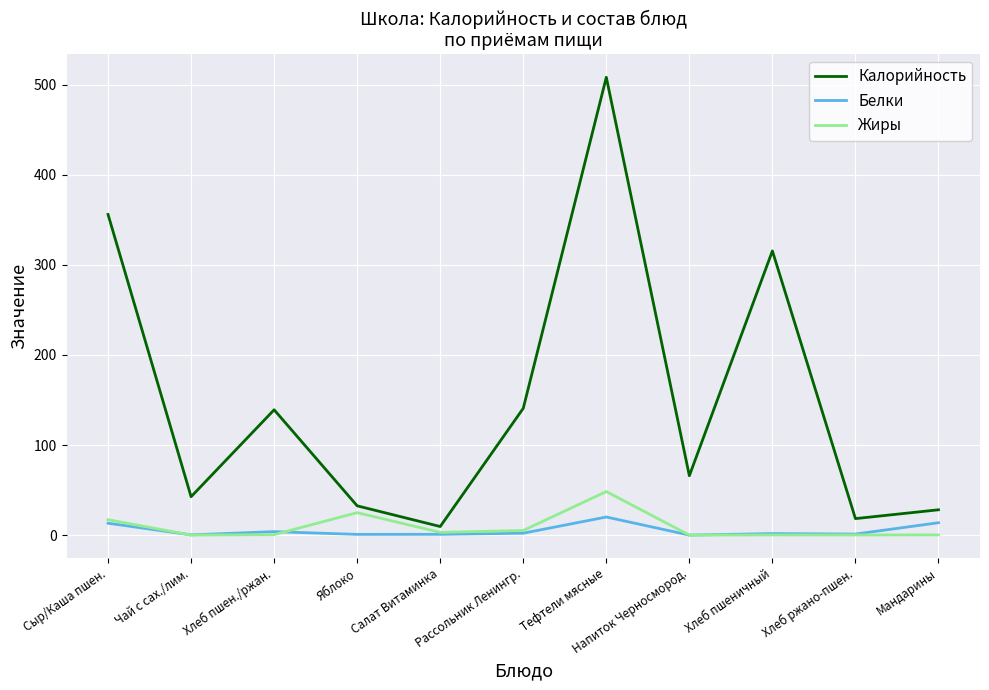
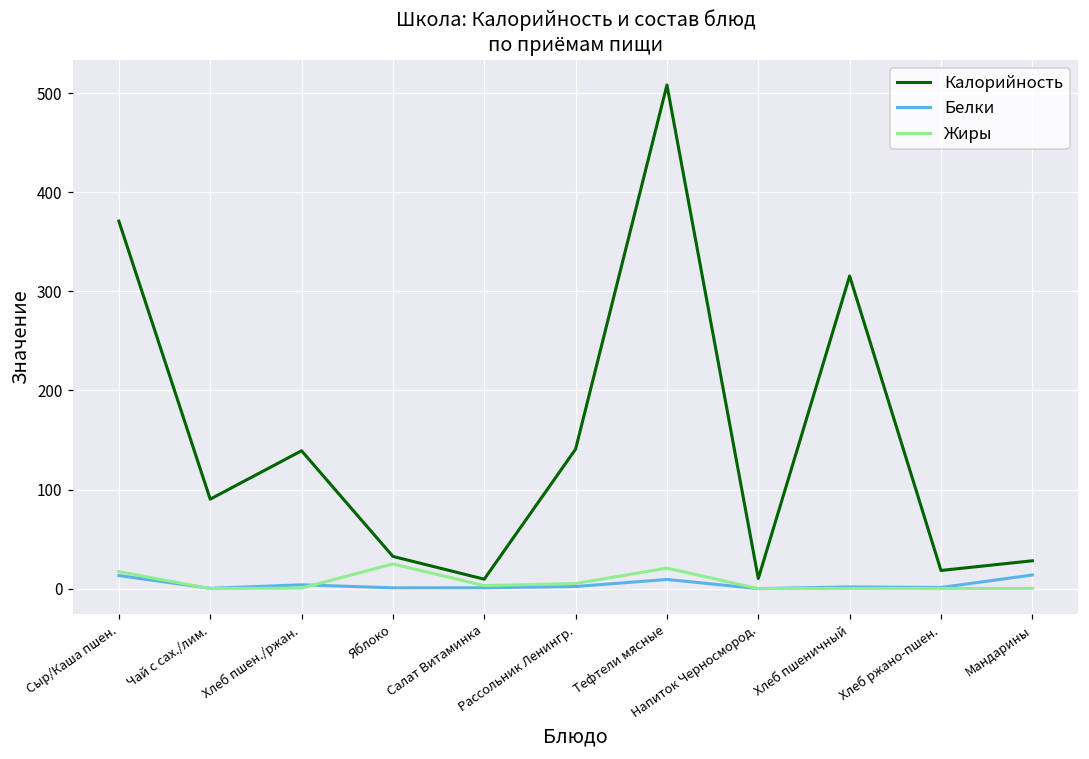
  {
    "Калорийность": {
-     "Сыр/Каша пшен.": 360,
-     "Чай с сах./лим.": 40,
+     "Сыр/Каша пшен.": 370,
+     "Чай с сах./лим.": 90,
      "Хлеб пшен./ржан.": 140,
      "Яблоко": 30,
      "Салат Витаминка": 10,
      "Рассольник Ленингр.": 140,
      "Тефтели мясные": 510,
-     "Напиток Черносмород.": 70,
+     "Напиток Черносмород.": 10,
      "Хлеб пшеничный": 320,
      "Хлеб ржано-пшен.": 20,
      "Мандарины": 30
    },
    "Белки": {
      "Сыр/Каша пшен.": 10,
      "Хлеб пшен./ржан.": 0,
      "Яблоко": 0,
      "Рассольник Ленингр.": 0,
-     "Тефтели мясные": 20,
+     "Тефтели мясные": 10,
      "Мандарины": 10
    },
    "Жиры": {
      "Сыр/Каша пшен.": 20,
      "Хлеб пшен./ржан.": 0,
      "Яблоко": 20,
      "Рассольник Ленингр.": 10,
-     "Тефтели мясные": 50,
+     "Тефтели мясные": 20,
      "Мандарины": 0
    }
  }
